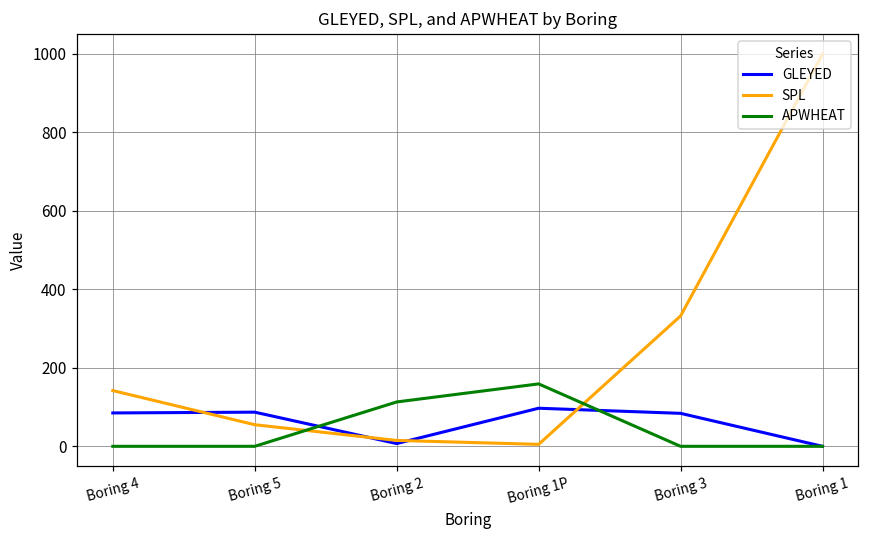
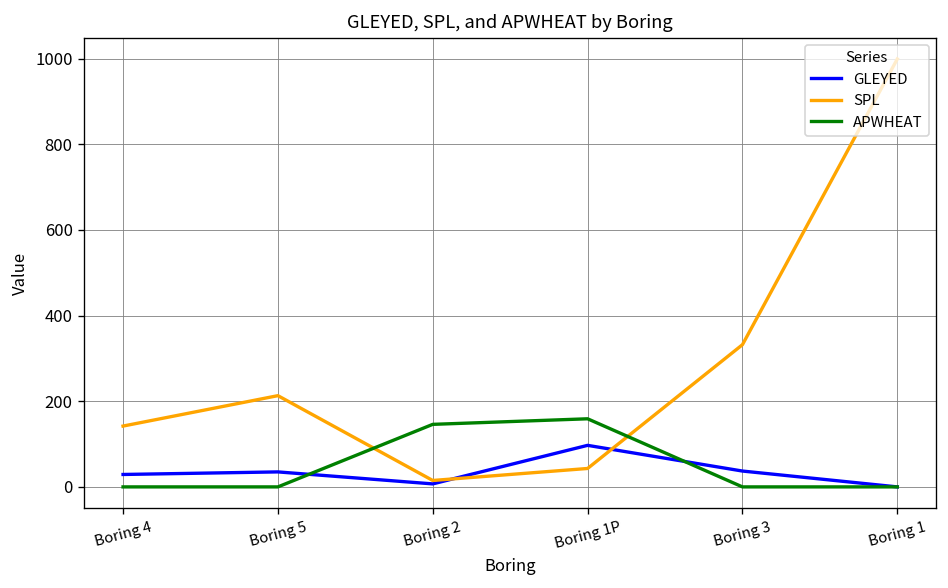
  {
    "GLEYED": {
-     "Boring 4": 90,
-     "Boring 5": 90,
+     "Boring 4": 30,
+     "Boring 5": 40,
      "Boring 2": 10,
      "Boring 1P": 100,
-     "Boring 3": 80
+     "Boring 3": 40
    },
    "SPL": {
      "Boring 4": 140,
-     "Boring 5": 60,
+     "Boring 5": 210,
      "Boring 2": 20,
-     "Boring 1P": 10,
+     "Boring 1P": 40,
      "Boring 3": 330
    },
    "APWHEAT": {
      "Boring 4": 0,
      "Boring 5": 0,
-     "Boring 2": 110,
+     "Boring 2": 150,
      "Boring 1P": 160,
      "Boring 3": 0
    }
  }
